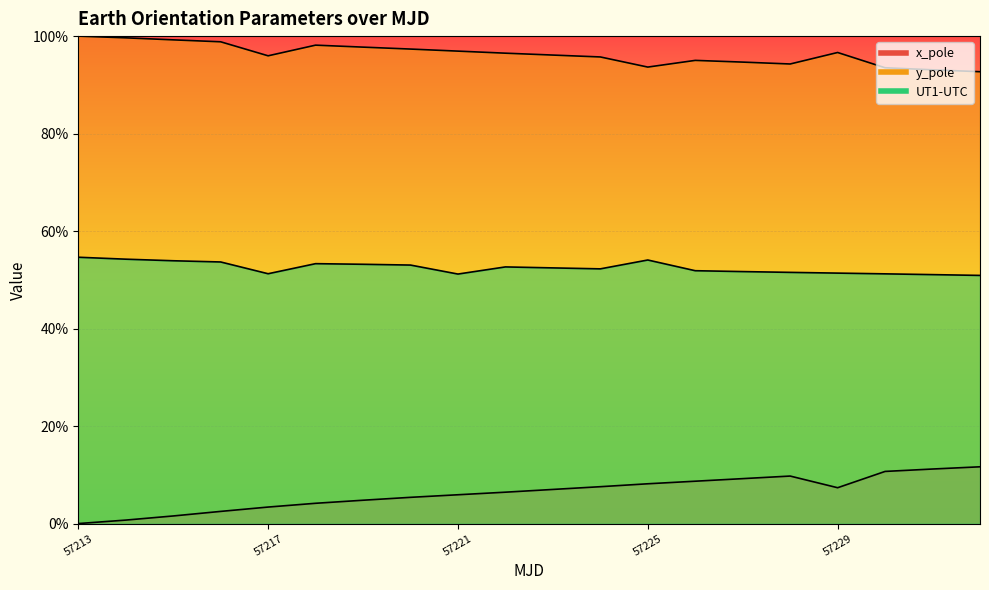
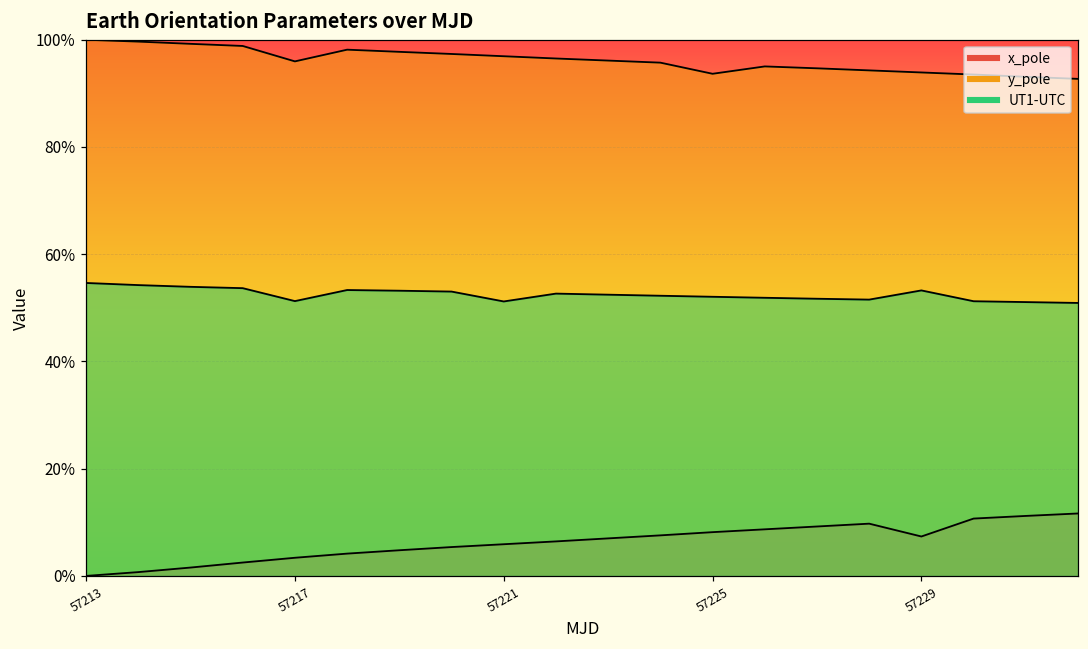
  {
    "x_pole": {
      "57213": "0%",
      "57217": "3%",
      "57221": "6%",
      "57225": "8%",
      "57229": "7%"
    },
    "y_pole": {
      "57213": "100%",
      "57217": "96%",
      "57221": "97%",
      "57225": "94%",
-     "57229": "97%"
+     "57229": "94%"
    },
    "UT1-UTC": {
      "57213": "55%",
      "57217": "51%",
      "57221": "51%",
-     "57225": "54%",
-     "57229": "51%"
+     "57225": "52%",
+     "57229": "53%"
    }
  }
